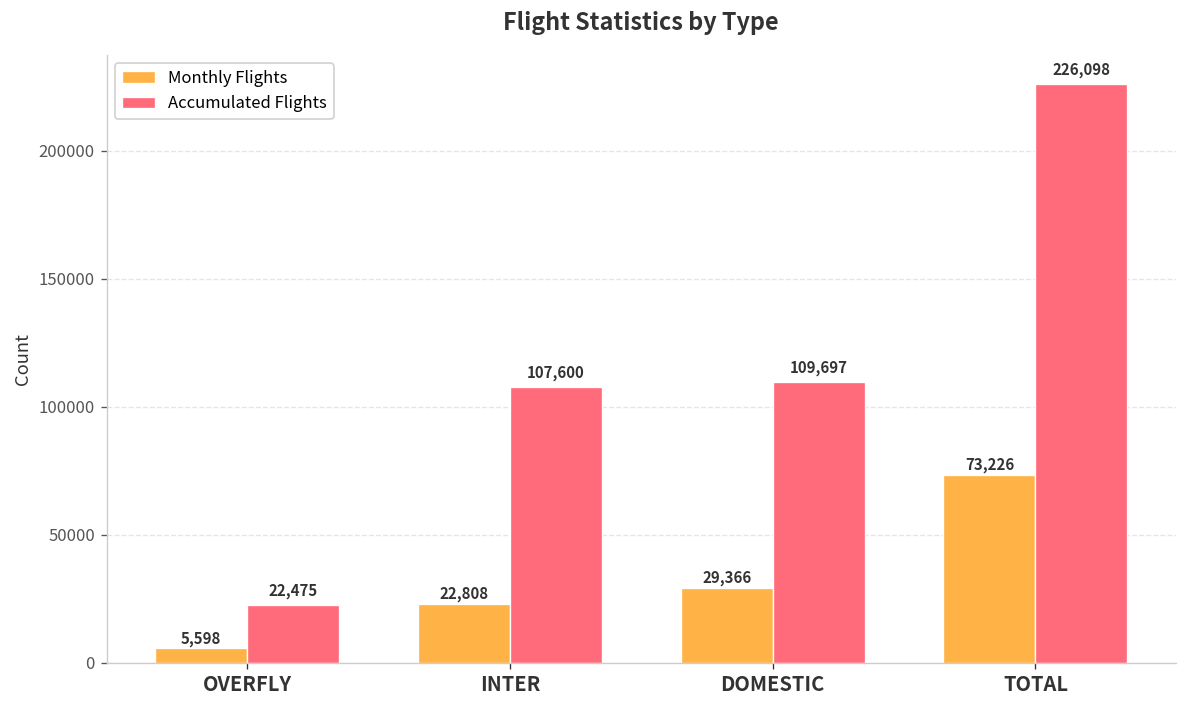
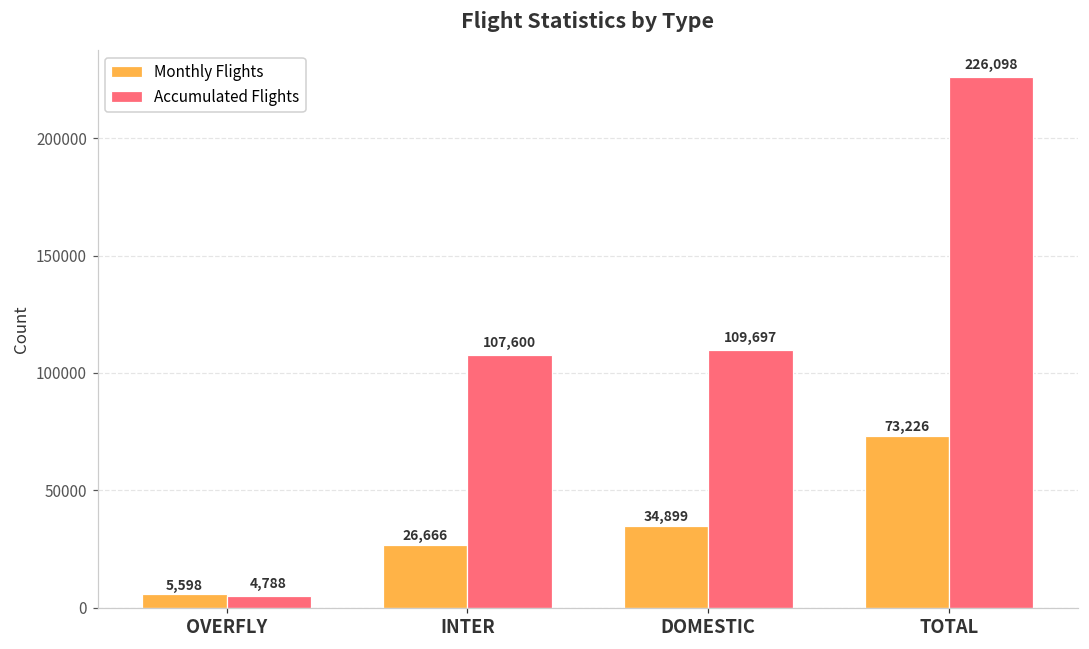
  {
    "Monthly Flights": {
      "OVERFLY": "5,598",
-     "INTER": "22,808",
-     "DOMESTIC": "29,366",
+     "INTER": "26,666",
+     "DOMESTIC": "34,899",
      "TOTAL": "73,226"
    },
    "Accumulated Flights": {
-     "OVERFLY": "22,475",
+     "OVERFLY": "4,788",
      "INTER": "107,600",
      "DOMESTIC": "109,697",
      "TOTAL": "226,098"
    }
  }
